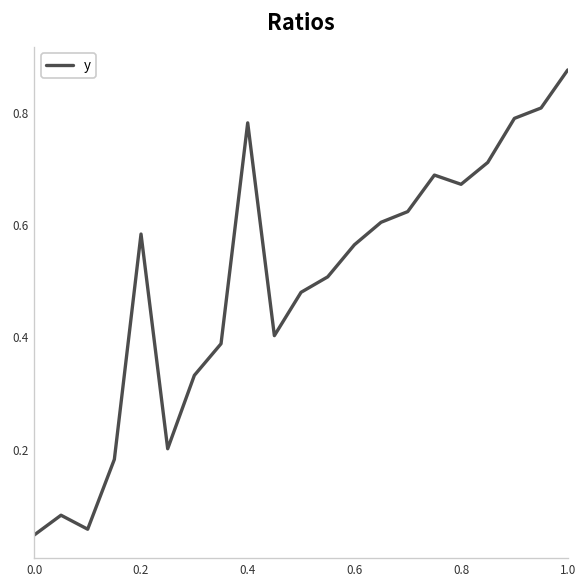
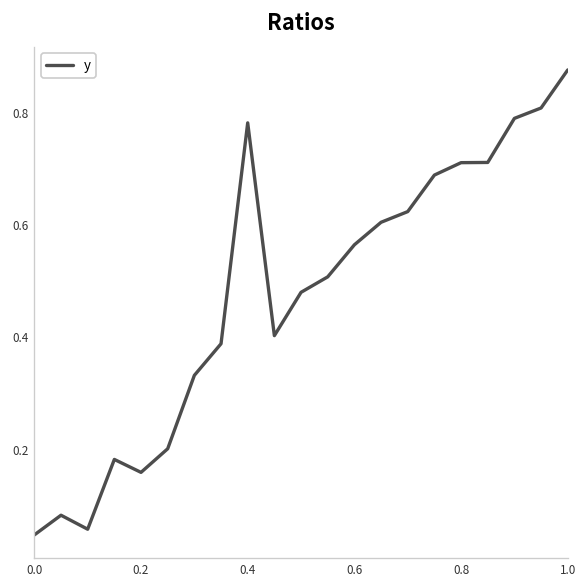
  {
    "0.0": 0.05,
-   "0.2": 0.58,
+   "0.2": 0.16,
    "0.4": 0.78,
    "0.6": 0.57,
-   "0.8": 0.67,
+   "0.8": 0.71,
    "1.0": 0.88
  }
